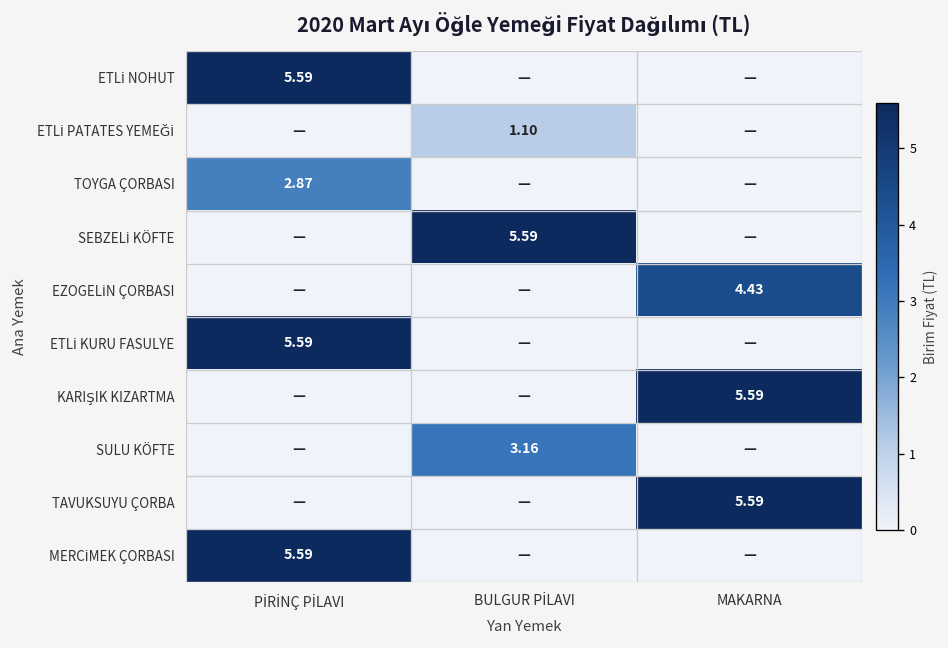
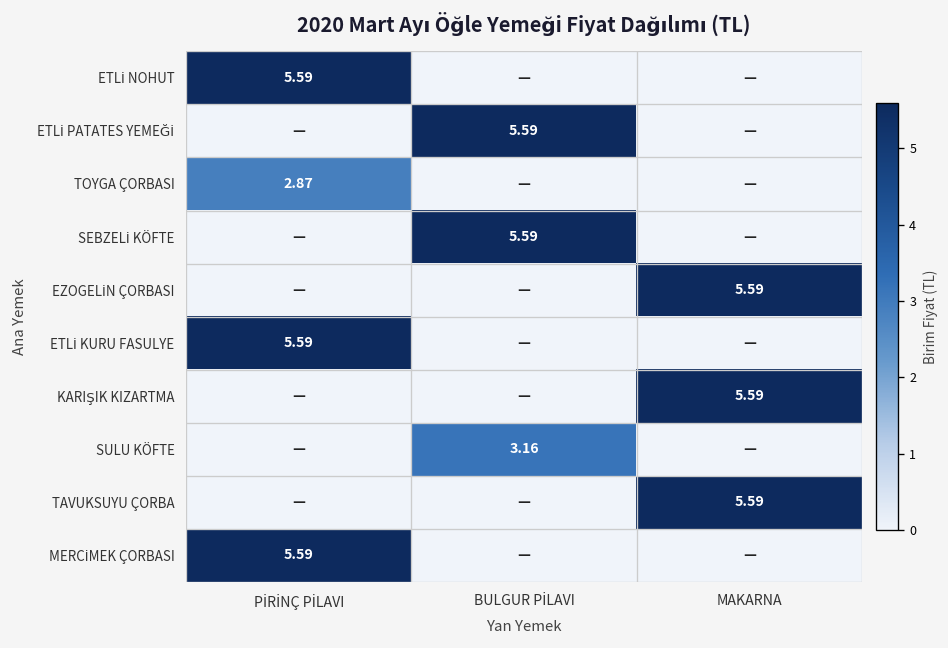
  {
    "ETLİ NOHUT": {
      "PİRİNÇ PİLAVI": 5.59
    },
    "ETLİ PATATES YEMEĞİ": {
-     "BULGUR PİLAVI": 1.10
+     "BULGUR PİLAVI": 5.59
    },
    "TOYGA ÇORBASI": {
      "PİRİNÇ PİLAVI": 2.87
    },
    "SEBZELİ KÖFTE": {
      "BULGUR PİLAVI": 5.59
    },
    "EZOGELİN ÇORBASI": {
-     "MAKARNA": 4.43
+     "MAKARNA": 5.59
    },
    "ETLİ KURU FASULYE": {
      "PİRİNÇ PİLAVI": 5.59
    },
    "KARIŞIK KIZARTMA": {
      "MAKARNA": 5.59
    },
    "SULU KÖFTE": {
      "BULGUR PİLAVI": 3.16
    },
    "TAVUKSUYU ÇORBA": {
      "MAKARNA": 5.59
    },
    "MERCİMEK ÇORBASI": {
      "PİRİNÇ PİLAVI": 5.59
    }
  }
